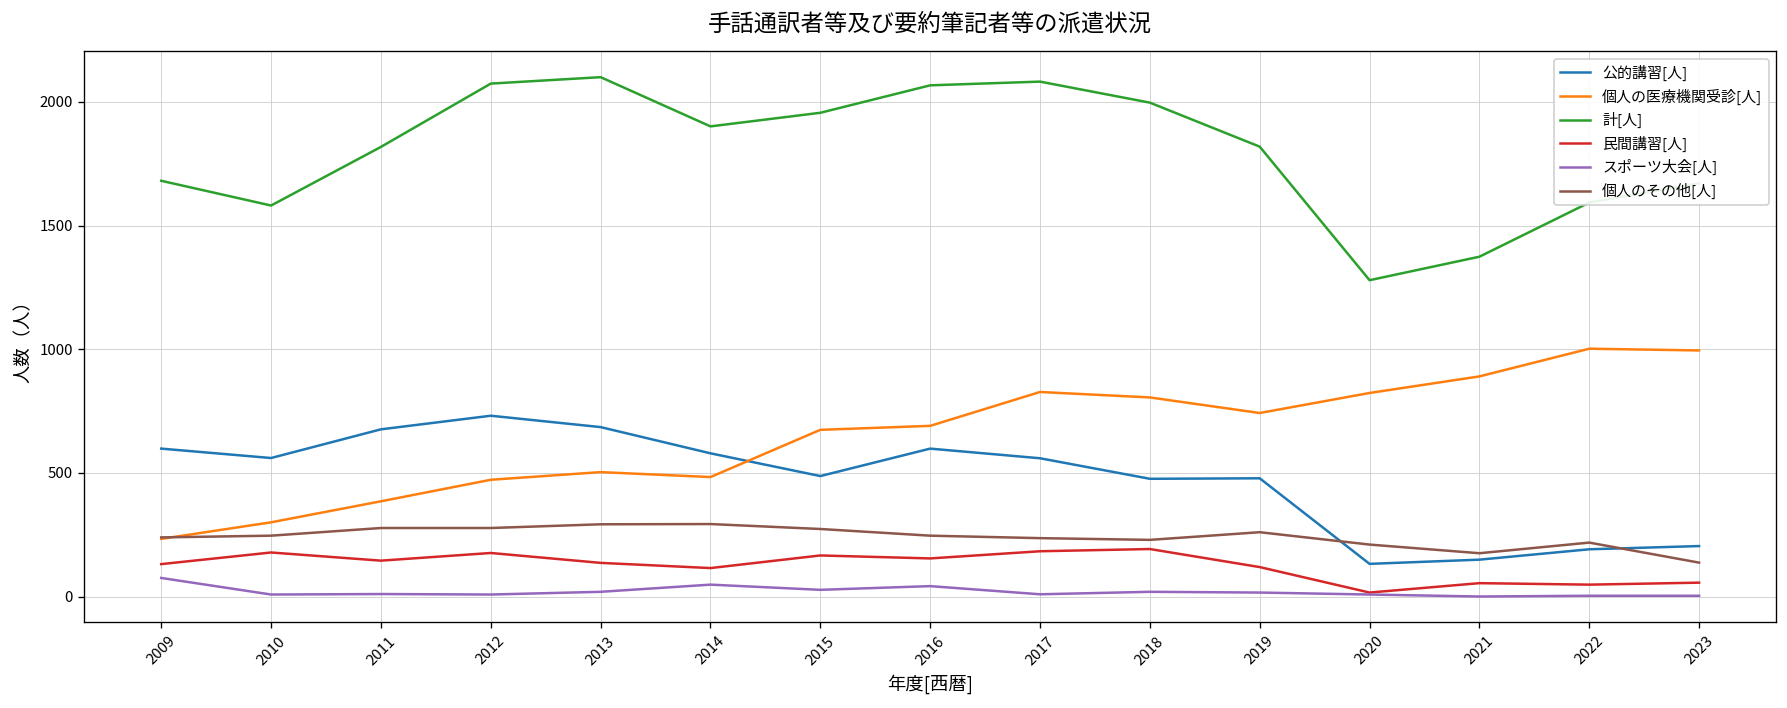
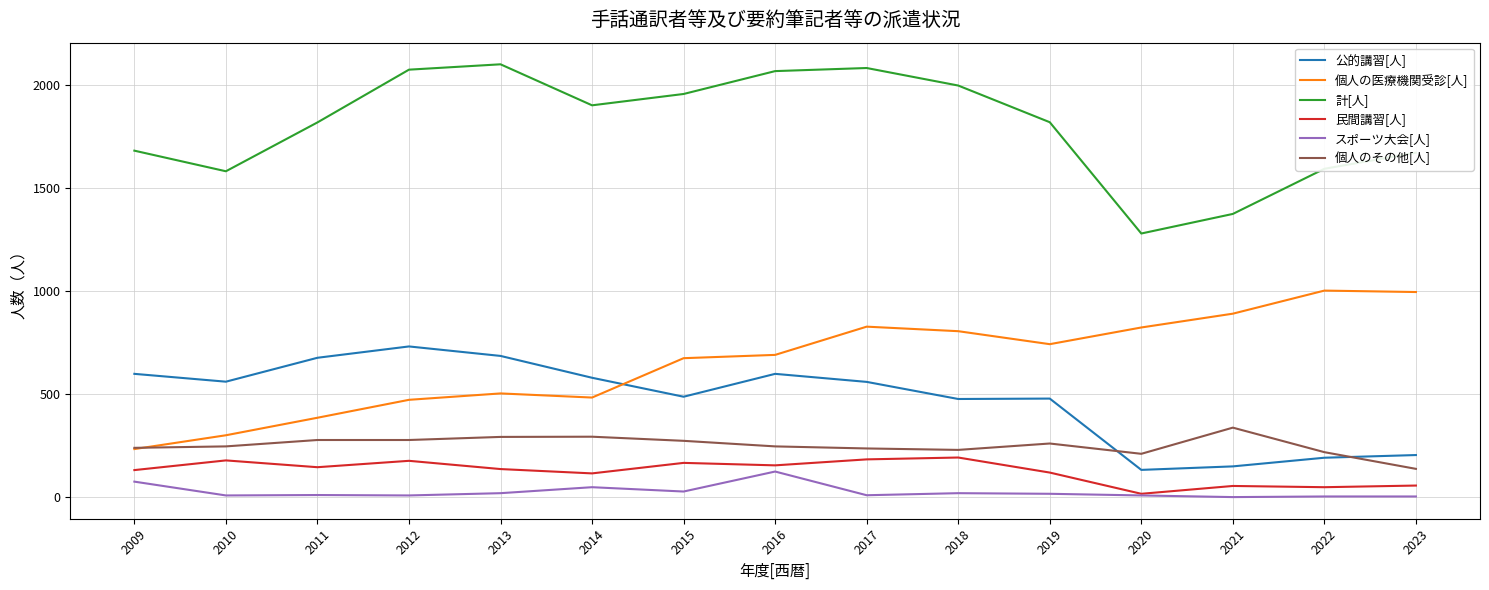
  {
    "公的講習[人]": {
      "2009": 600,
      "2010": 560,
      "2011": 680,
      "2012": 730,
      "2013": 690,
      "2014": 580,
      "2015": 490,
      "2016": 600,
      "2017": 560,
      "2018": 480,
      "2019": 480,
      "2020": 130,
      "2021": 150,
      "2022": 190,
      "2023": 200
    },
    "個人の医療機関受診[人]": {
      "2010": 300,
      "2011": 390,
      "2012": 470,
      "2013": 500,
      "2014": 480,
      "2015": 670,
      "2016": 690,
      "2017": 830,
      "2018": 810,
      "2019": 740,
      "2020": 820,
      "2021": 890,
      "2022": 1000,
      "2023": 1000
    },
    "計[人]": {
      "2009": 1680,
      "2010": 1580,
      "2011": 1820,
      "2012": 2070,
      "2013": 2100,
      "2014": 1900,
      "2015": 1960,
      "2016": 2070,
      "2017": 2080,
      "2018": 2000,
      "2019": 1820,
      "2020": 1280,
      "2021": 1370
    },
    "民間講習[人]": {
      "2009": 130,
      "2010": 180,
      "2011": 150,
      "2012": 180,
      "2013": 140,
      "2014": 120,
      "2015": 170,
      "2016": 150,
      "2017": 180,
      "2018": 190,
      "2019": 120,
      "2021": 50,
      "2022": 50,
      "2023": 60
    },
    "スポーツ大会[人]": {
      "2009": 80,
      "2010": 10,
      "2011": 10,
      "2012": 10,
      "2013": 20,
      "2014": 50,
      "2015": 30,
-     "2016": 40,
+     "2016": 120,
      "2017": 10,
      "2018": 20,
      "2019": 20,
      "2021": 0,
      "2022": 0,
      "2023": 0
    },
    "個人のその他[人]": {
      "2010": 250,
      "2011": 280,
      "2012": 280,
      "2013": 290,
      "2014": 290,
      "2015": 270,
      "2016": 250,
      "2017": 240,
      "2018": 230,
      "2019": 260,
      "2020": 210,
-     "2021": 180,
+     "2021": 340,
      "2022": 220,
      "2023": 140
    }
  }
